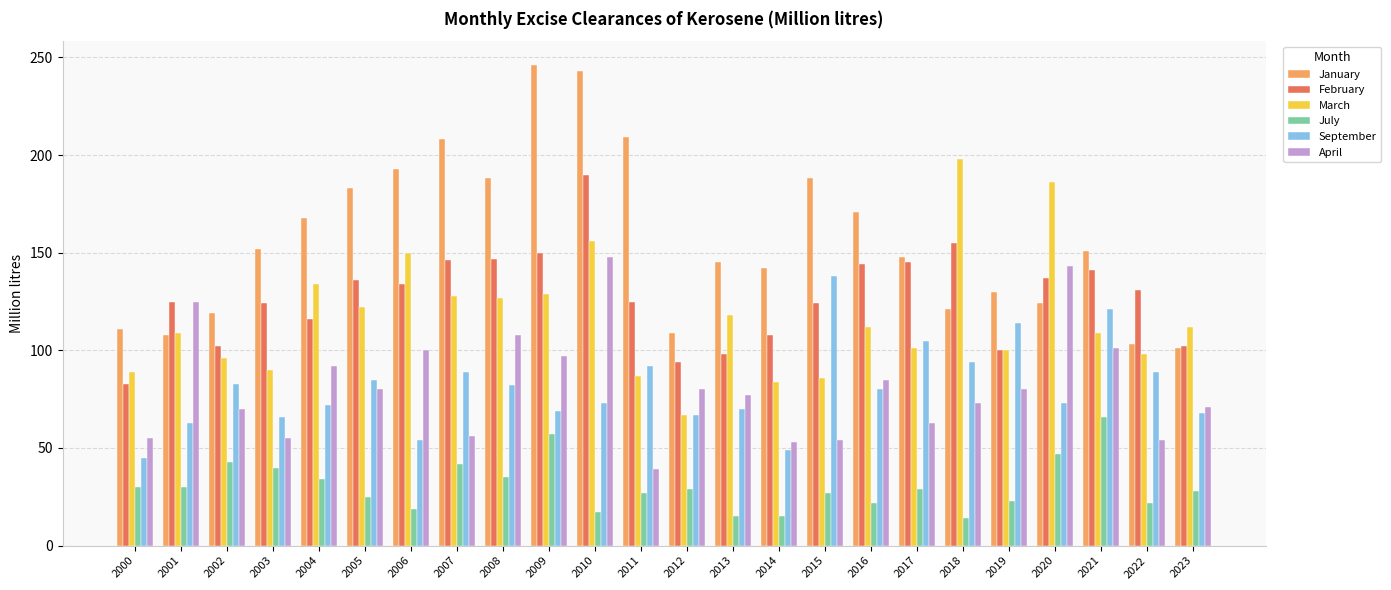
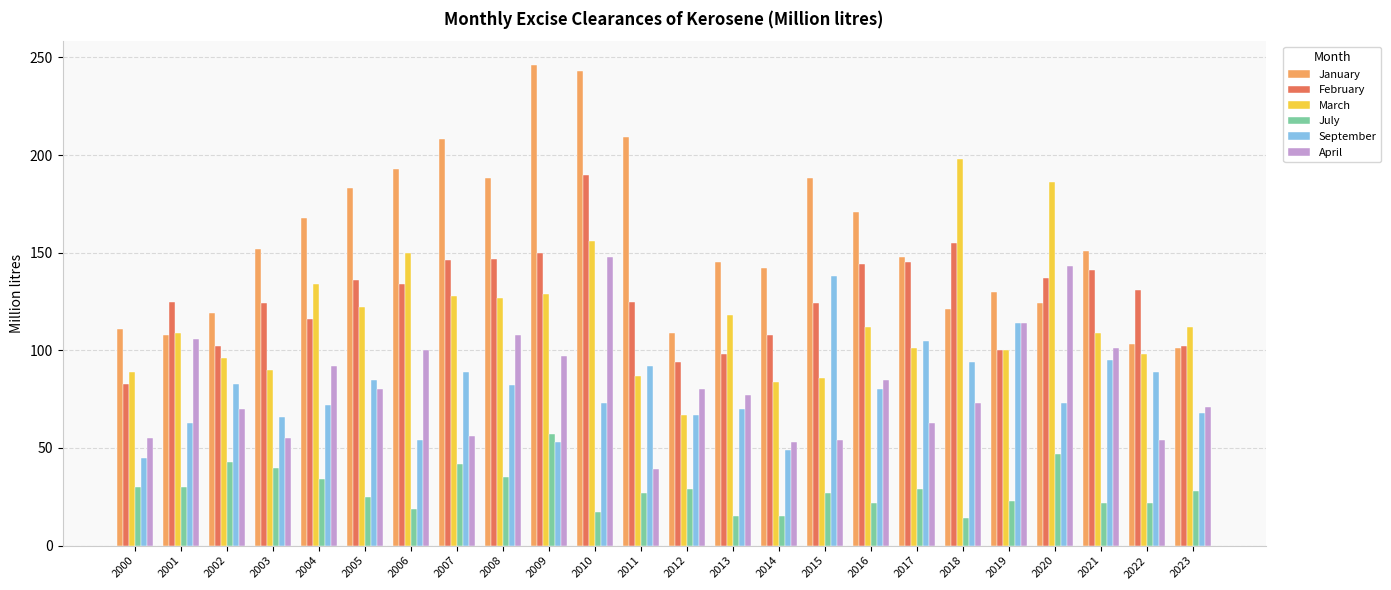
  {
    "July": {
      "2000": 30,
      "2001": 30,
      "2002": 43,
      "2003": 40,
      "2004": 34,
      "2005": 25,
      "2006": 19,
      "2007": 42,
      "2008": 35,
      "2009": 57,
      "2010": 17,
      "2011": 27,
      "2012": 29,
      "2013": 15,
      "2014": 15,
      "2015": 27,
      "2016": 22,
      "2017": 29,
      "2018": 14,
      "2019": 23,
      "2020": 47,
-     "2021": 66,
+     "2021": 22,
      "2022": 22,
      "2023": 28
    },
    "September": {
      "2000": 45,
      "2001": 63,
      "2002": 83,
      "2003": 66,
      "2004": 72,
      "2005": 85,
      "2006": 54,
      "2007": 89,
      "2008": 82,
-     "2009": 69,
+     "2009": 53,
      "2010": 73,
      "2011": 92,
      "2012": 67,
      "2013": 70,
      "2014": 49,
      "2015": 138,
      "2016": 80,
      "2017": 105,
      "2018": 94,
      "2019": 114,
      "2020": 73,
-     "2021": 121,
+     "2021": 95,
      "2022": 89,
      "2023": 68
    },
    "April": {
      "2000": 55,
-     "2001": 125,
+     "2001": 106,
      "2002": 70,
      "2003": 55,
      "2004": 92,
      "2005": 80,
      "2006": 100,
      "2007": 56,
      "2008": 108,
      "2009": 97,
      "2010": 148,
      "2011": 39,
      "2012": 80,
      "2013": 77,
      "2014": 53,
      "2015": 54,
      "2016": 85,
      "2017": 63,
      "2018": 73,
-     "2019": 80,
+     "2019": 114,
      "2020": 143,
      "2021": 101,
      "2022": 54,
      "2023": 71
    }
  }
